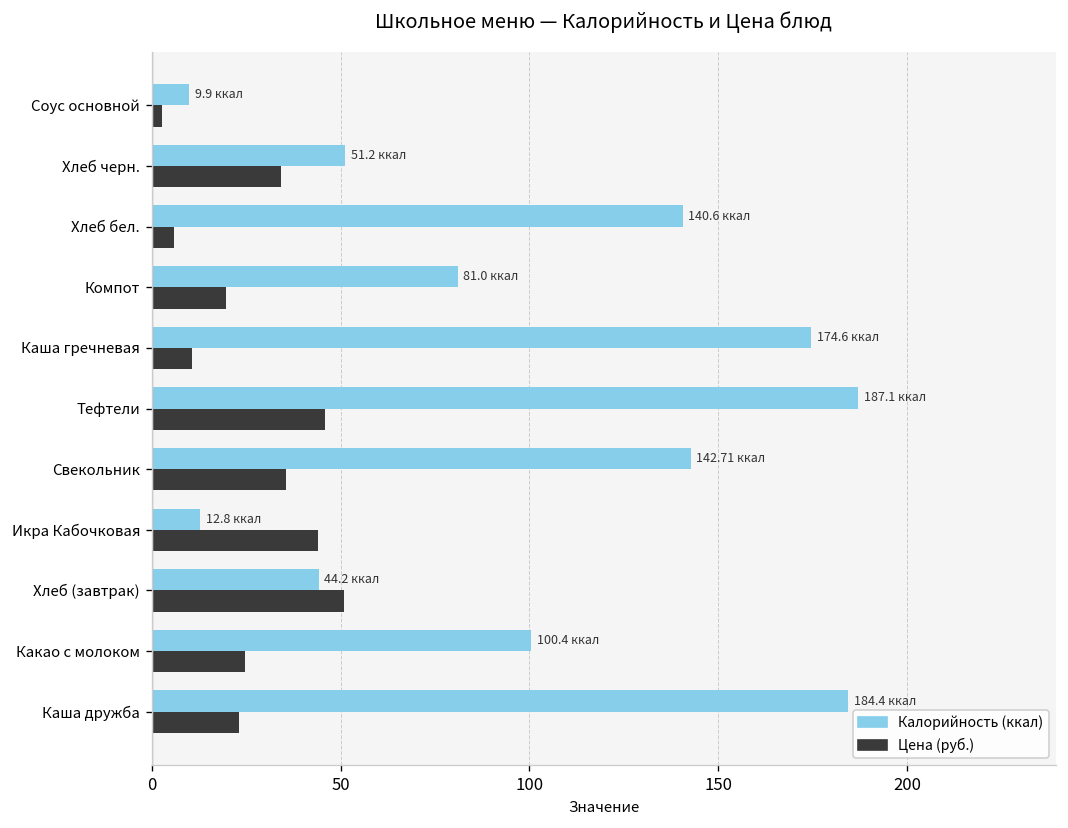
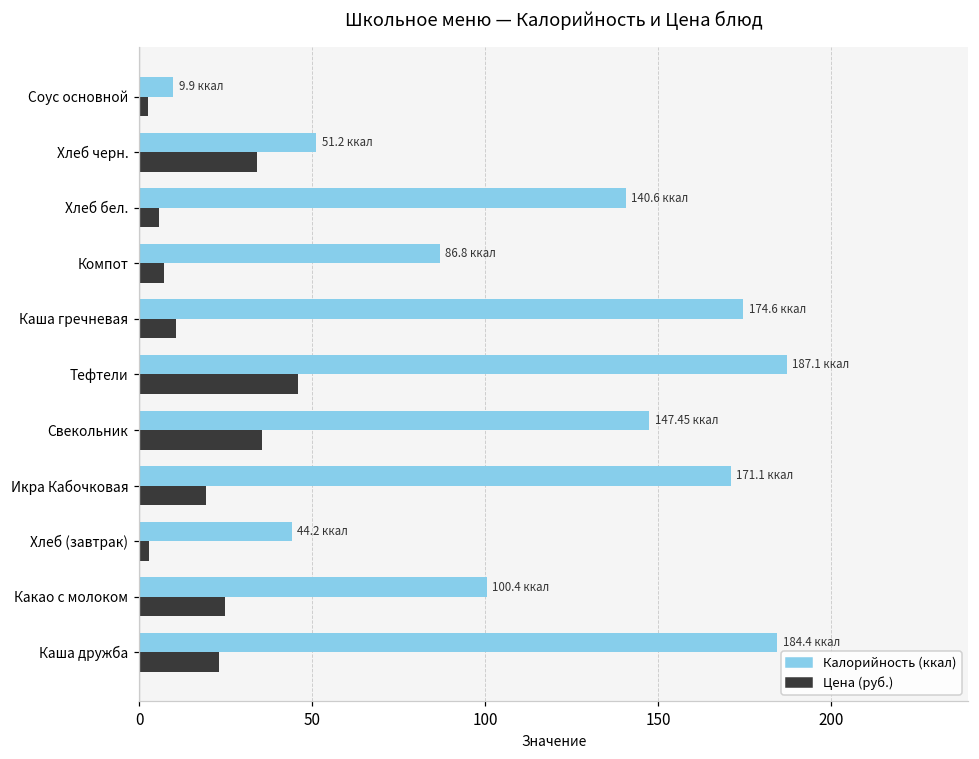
  {
    "Калорийность (ккал)": {
      "Соус основной": 9.9,
      "Хлеб черн.": 51.2,
      "Хлеб бел.": 140.6,
-     "Компот": 81.0,
+     "Компот": 86.8,
      "Каша гречневая": 174.6,
      "Тефтели": 187.1,
-     "Свекольник": 142.71,
-     "Икра Кабочковая": 12.8,
+     "Свекольник": 147.45,
+     "Икра Кабочковая": 171.1,
      "Хлеб (завтрак)": 44.2,
      "Какао с молоком": 100.4,
      "Каша дружба": 184.4
    },
    "Цена (руб.)": {
      "Соус основной": 3,
      "Хлеб черн.": 34,
      "Хлеб бел.": 6,
-     "Компот": 20,
+     "Компот": 7,
      "Каша гречневая": 11,
      "Тефтели": 46,
      "Свекольник": 36,
-     "Икра Кабочковая": 44,
-     "Хлеб (завтрак)": 51,
+     "Икра Кабочковая": 19,
+     "Хлеб (завтрак)": 3,
      "Какао с молоком": 25,
      "Каша дружба": 23
    }
  }
